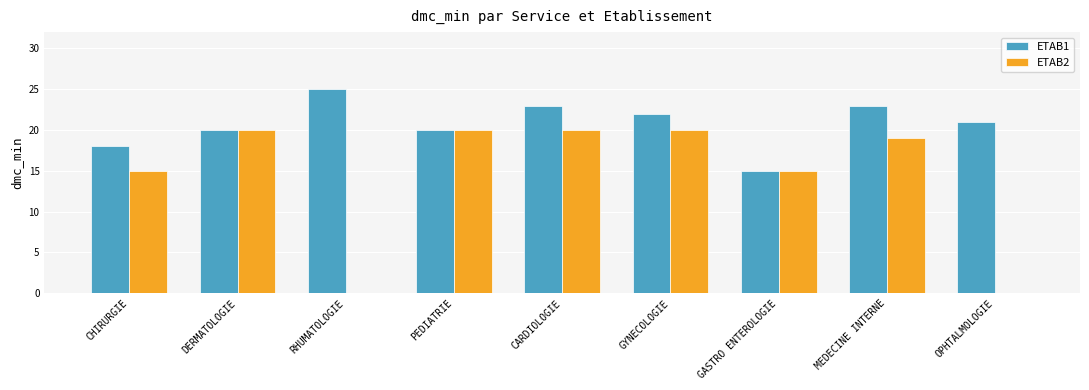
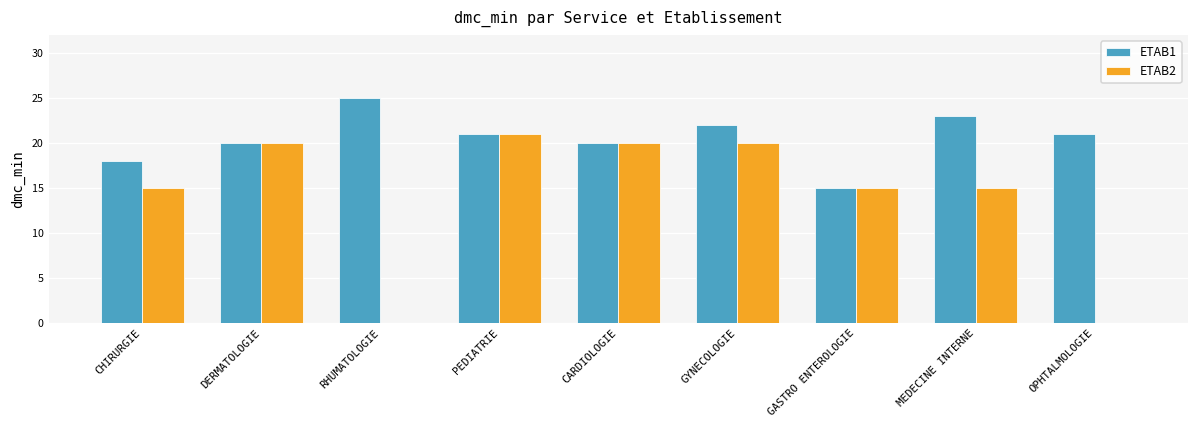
  {
    "ETAB1": {
      "CHIRURGIE": 18,
      "DERMATOLOGIE": 20,
      "RHUMATOLOGIE": 25,
-     "PEDIATRIE": 20,
-     "CARDIOLOGIE": 23,
+     "PEDIATRIE": 21,
+     "CARDIOLOGIE": 20,
      "GYNECOLOGIE": 22,
      "GASTRO ENTEROLOGIE": 15,
      "MEDECINE INTERNE": 23,
      "OPHTALMOLOGIE": 21
    },
    "ETAB2": {
      "CHIRURGIE": 15,
      "DERMATOLOGIE": 20,
      "RHUMATOLOGIE": 0,
-     "PEDIATRIE": 20,
+     "PEDIATRIE": 21,
      "CARDIOLOGIE": 20,
      "GYNECOLOGIE": 20,
      "GASTRO ENTEROLOGIE": 15,
-     "MEDECINE INTERNE": 19,
+     "MEDECINE INTERNE": 15,
      "OPHTALMOLOGIE": 0
    }
  }
